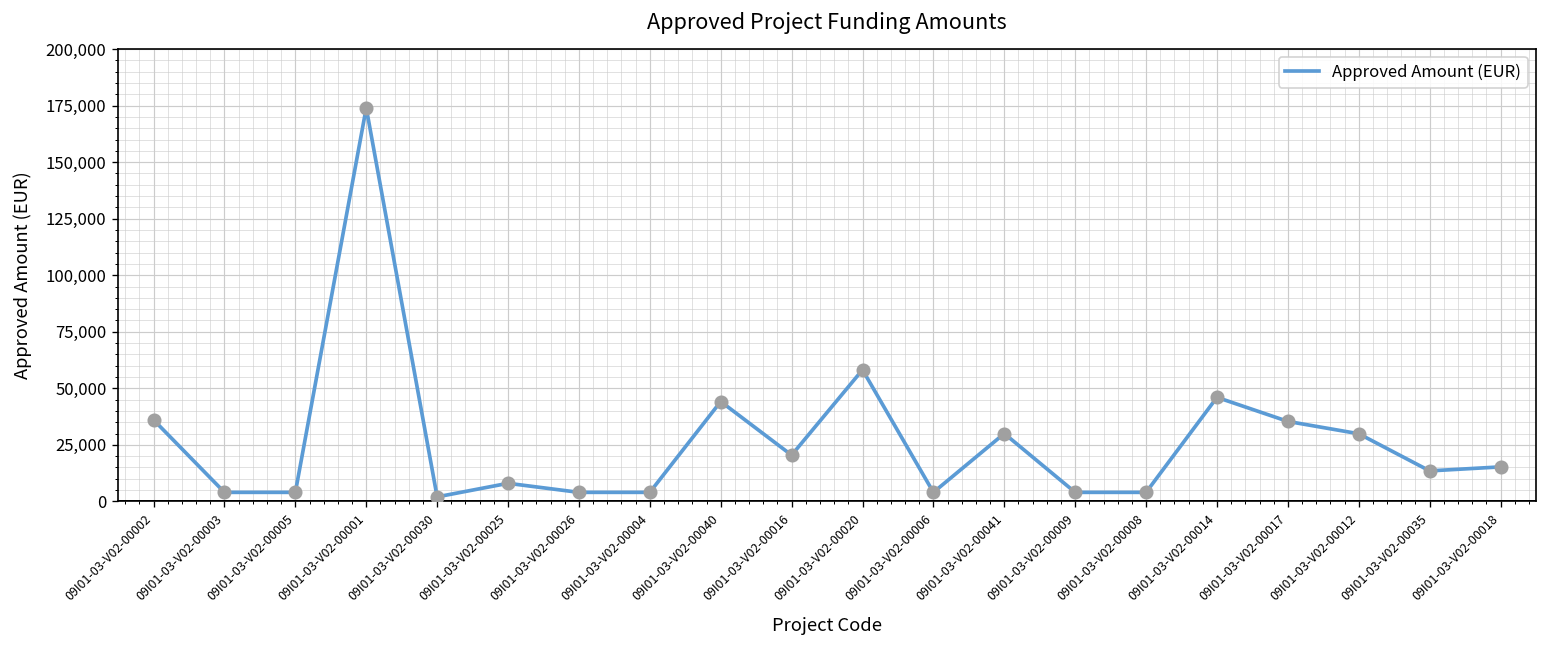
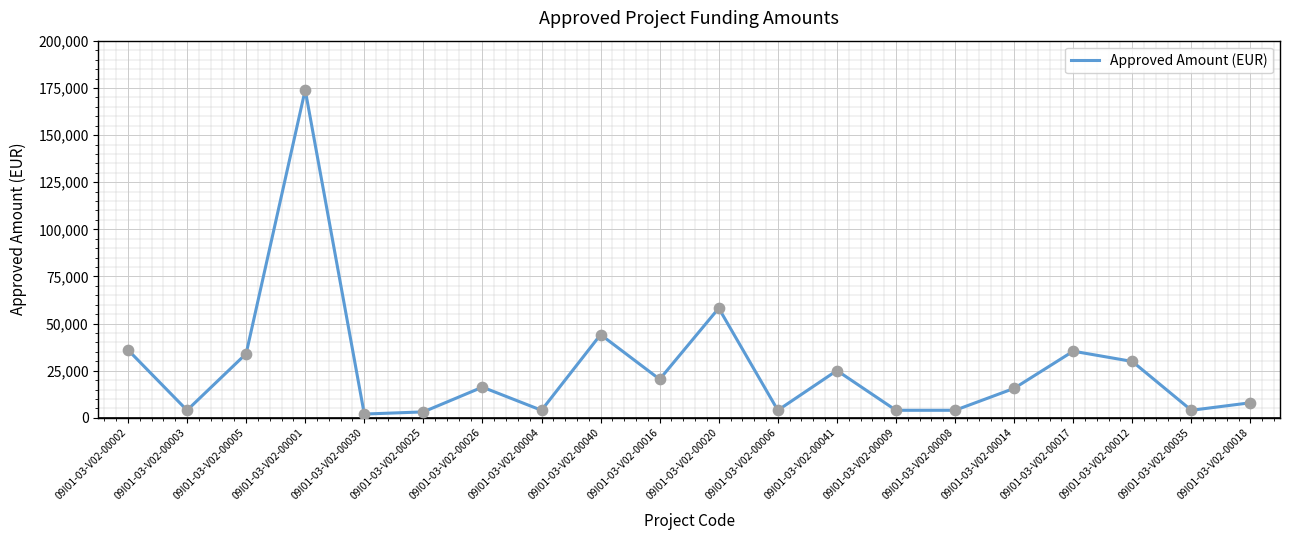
  {
    "09I01-03-V02-00002": "36,000",
    "09I01-03-V02-00003": "4,000",
-   "09I01-03-V02-00005": "4,000",
+   "09I01-03-V02-00005": "34,000",
    "09I01-03-V02-00001": "174,000",
    "09I01-03-V02-00030": "2,000",
-   "09I01-03-V02-00025": "8,000",
-   "09I01-03-V02-00026": "4,000",
+   "09I01-03-V02-00025": "3,000",
+   "09I01-03-V02-00026": "16,000",
    "09I01-03-V02-00004": "4,000",
    "09I01-03-V02-00040": "44,000",
    "09I01-03-V02-00016": "20,000",
    "09I01-03-V02-00020": "58,000",
    "09I01-03-V02-00006": "4,000",
-   "09I01-03-V02-00041": "30,000",
+   "09I01-03-V02-00041": "25,000",
    "09I01-03-V02-00009": "4,000",
    "09I01-03-V02-00008": "4,000",
-   "09I01-03-V02-00014": "46,000",
+   "09I01-03-V02-00014": "16,000",
    "09I01-03-V02-00017": "35,000",
    "09I01-03-V02-00012": "30,000",
-   "09I01-03-V02-00035": "13,000",
-   "09I01-03-V02-00018": "15,000"
+   "09I01-03-V02-00035": "4,000",
+   "09I01-03-V02-00018": "8,000"
  }
